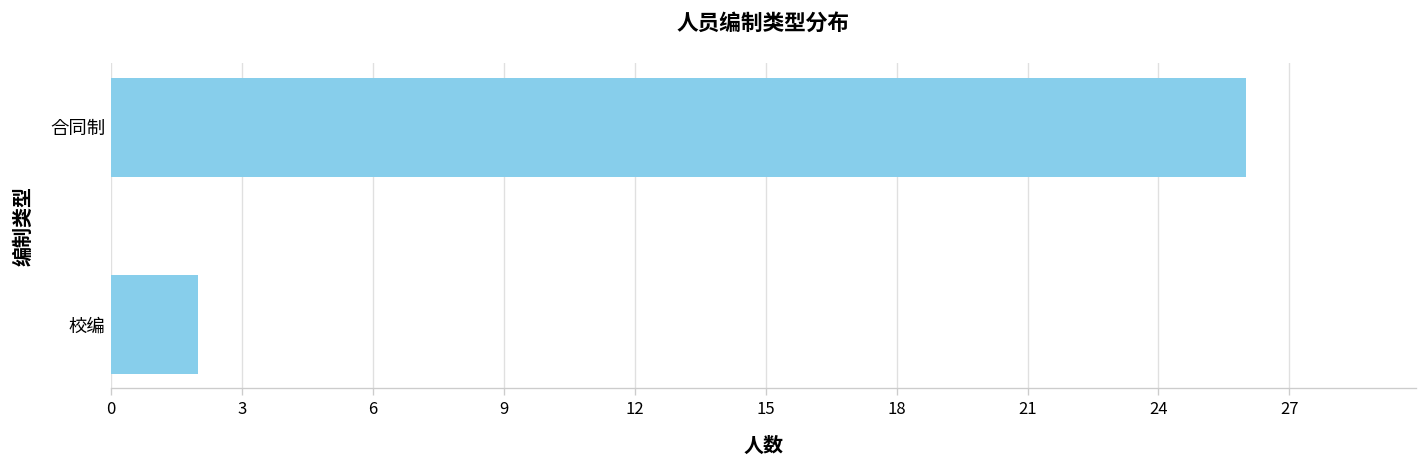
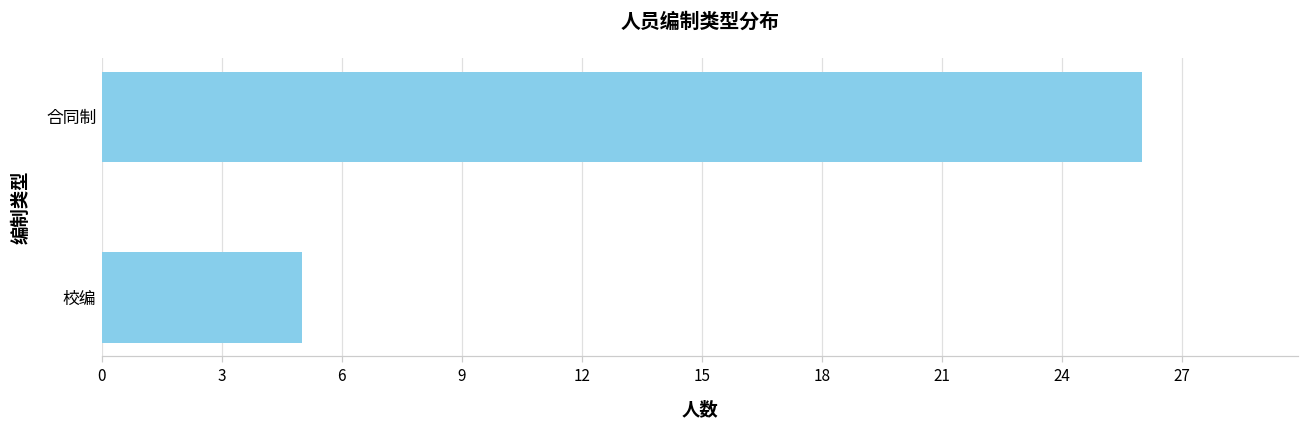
  {
    "合同制": 26,
-   "校编": 2
+   "校编": 5
  }
